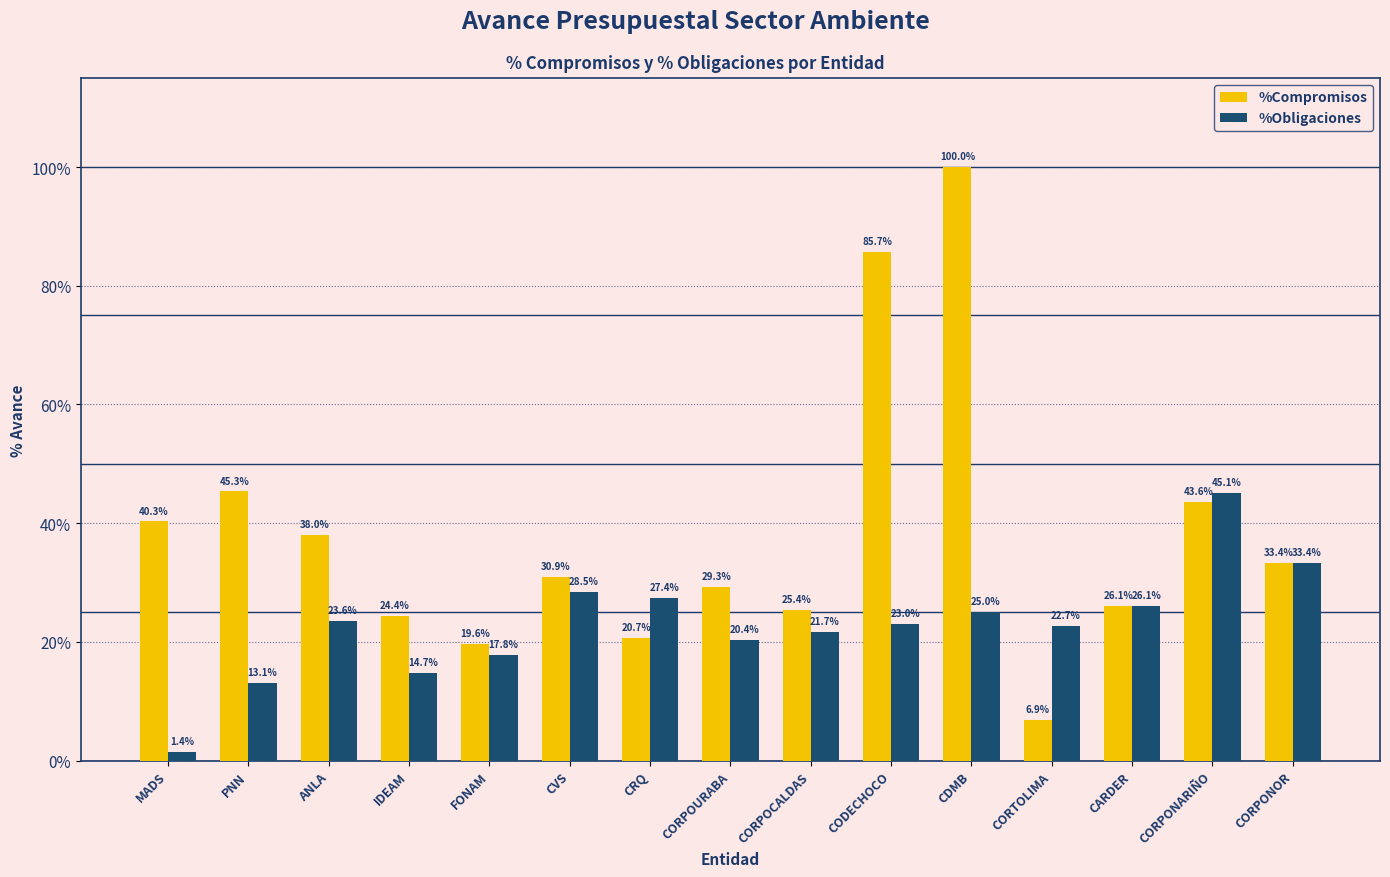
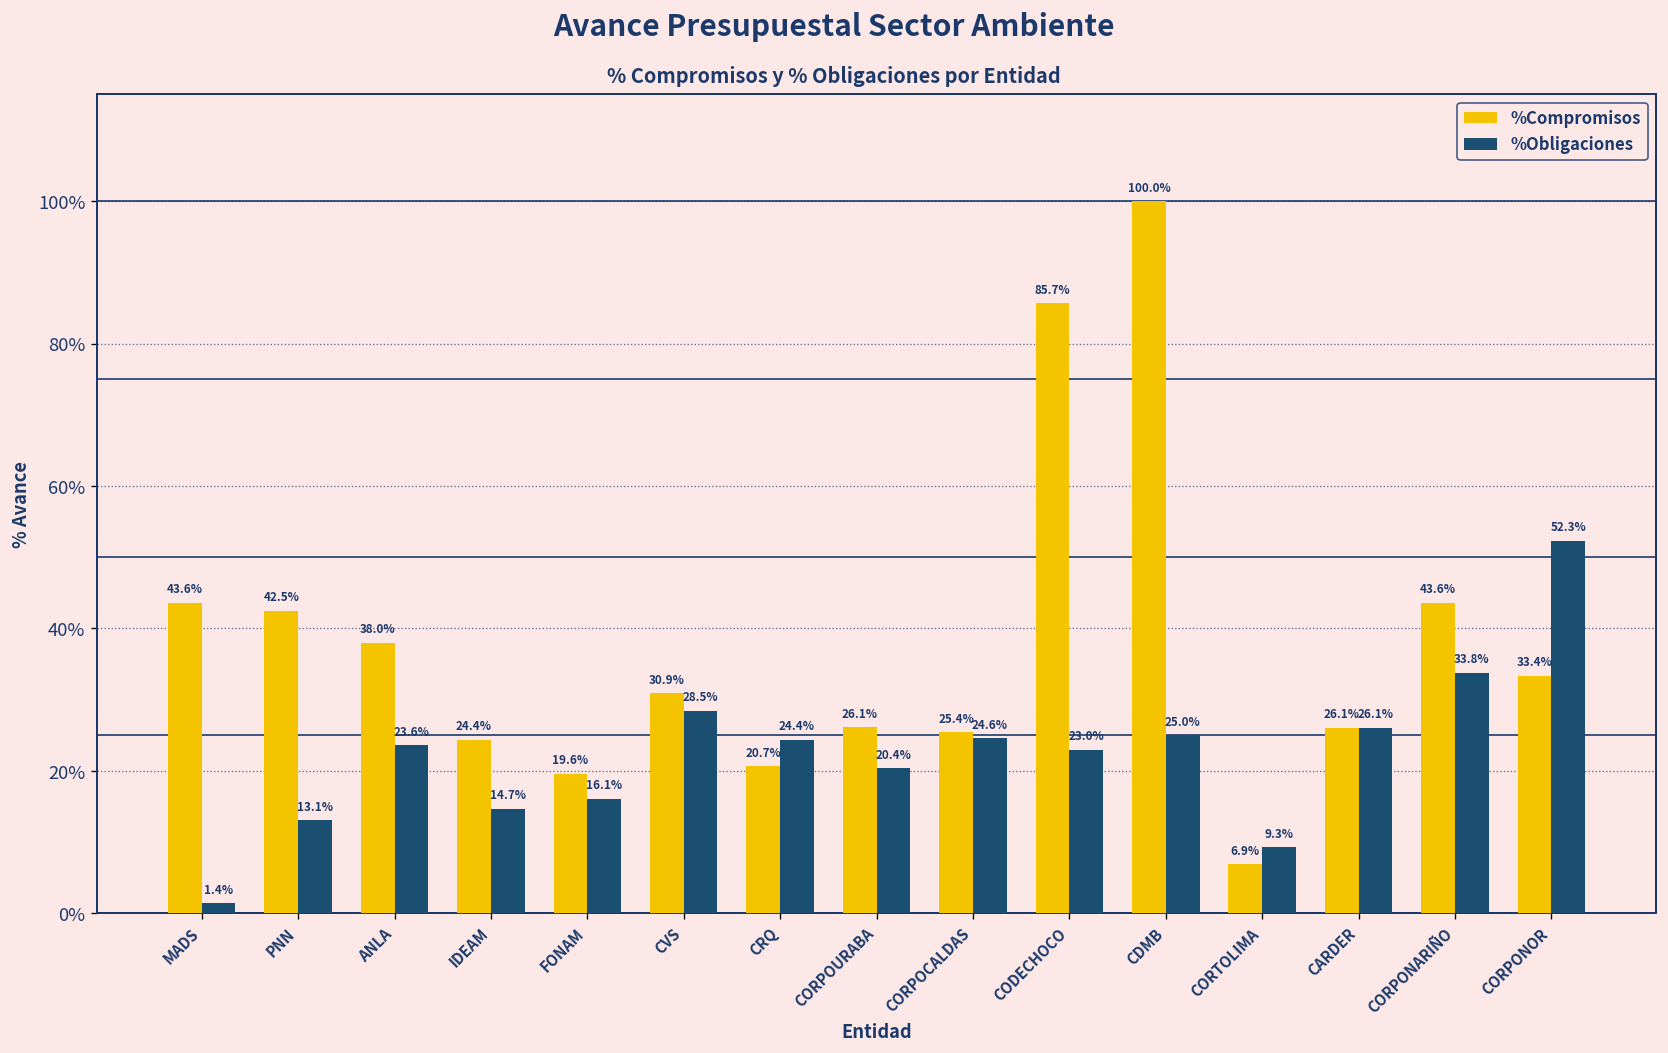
  {
    "%Compromisos": {
-     "MADS": "40.3%",
-     "PNN": "45.3%",
+     "MADS": "43.6%",
+     "PNN": "42.5%",
      "ANLA": "38.0%",
      "IDEAM": "24.4%",
      "FONAM": "19.6%",
      "CVS": "30.9%",
      "CRQ": "20.7%",
-     "CORPOURABA": "29.3%",
+     "CORPOURABA": "26.1%",
      "CORPOCALDAS": "25.4%",
      "CODECHOCO": "85.7%",
      "CDMB": "100.0%",
      "CORTOLIMA": "6.9%",
      "CARDER": "26.1%",
      "CORPONARIÑO": "43.6%",
      "CORPONOR": "33.4%"
    },
    "%Obligaciones": {
      "MADS": "1.4%",
      "PNN": "13.1%",
      "ANLA": "23.6%",
      "IDEAM": "14.7%",
-     "FONAM": "17.8%",
+     "FONAM": "16.1%",
      "CVS": "28.5%",
-     "CRQ": "27.4%",
+     "CRQ": "24.4%",
      "CORPOURABA": "20.4%",
-     "CORPOCALDAS": "21.7%",
+     "CORPOCALDAS": "24.6%",
      "CODECHOCO": "23.0%",
      "CDMB": "25.0%",
-     "CORTOLIMA": "22.7%",
+     "CORTOLIMA": "9.3%",
      "CARDER": "26.1%",
-     "CORPONARIÑO": "45.1%",
-     "CORPONOR": "33.4%"
+     "CORPONARIÑO": "33.8%",
+     "CORPONOR": "52.3%"
    }
  }
